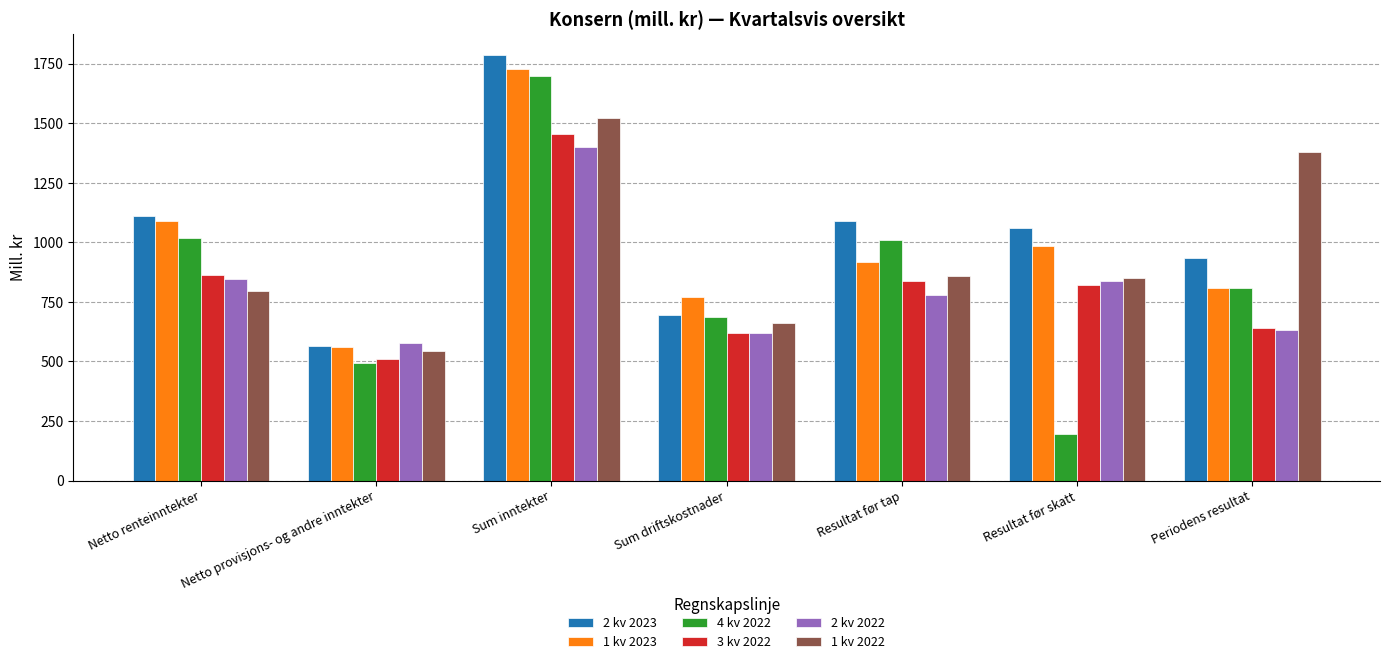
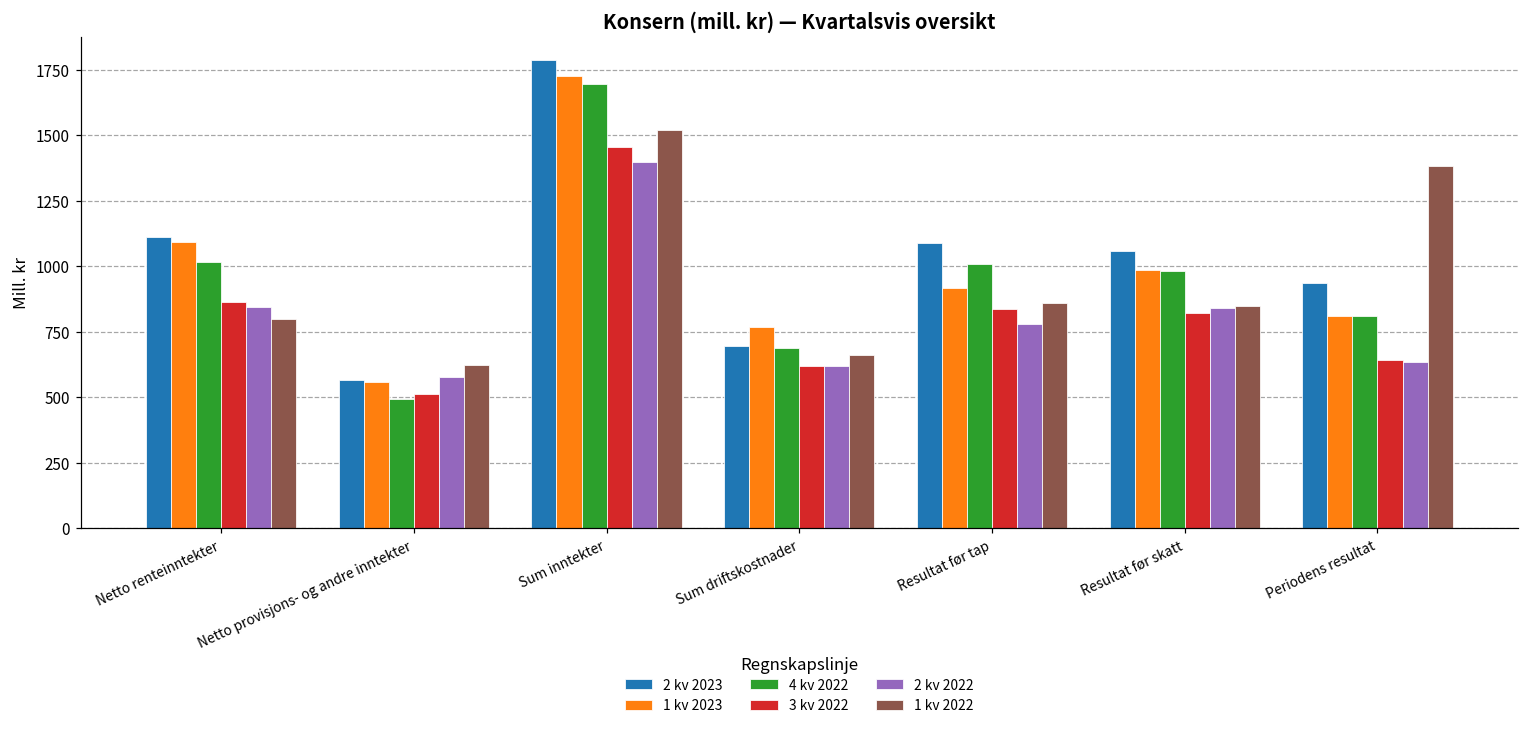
  {
    "2 kv 2023": {
      "Netto renteinntekter": 1110,
      "Netto provisjons- og andre inntekter": 570,
      "Sum inntekter": 1790,
      "Sum driftskostnader": 700,
      "Resultat før tap": 1090,
      "Resultat før skatt": 1060,
      "Periodens resultat": 940
    },
    "1 kv 2023": {
      "Netto renteinntekter": 1090,
      "Netto provisjons- og andre inntekter": 560,
      "Sum inntekter": 1730,
      "Sum driftskostnader": 770,
      "Resultat før tap": 920,
      "Resultat før skatt": 990,
      "Periodens resultat": 810
    },
    "4 kv 2022": {
      "Netto renteinntekter": 1020,
      "Netto provisjons- og andre inntekter": 490,
      "Sum inntekter": 1700,
      "Sum driftskostnader": 690,
      "Resultat før tap": 1010,
-     "Resultat før skatt": 190,
+     "Resultat før skatt": 980,
      "Periodens resultat": 810
    },
    "3 kv 2022": {
      "Netto renteinntekter": 860,
      "Netto provisjons- og andre inntekter": 510,
      "Sum inntekter": 1460,
      "Sum driftskostnader": 620,
      "Resultat før tap": 840,
      "Resultat før skatt": 820,
      "Periodens resultat": 640
    },
    "2 kv 2022": {
      "Netto renteinntekter": 850,
      "Netto provisjons- og andre inntekter": 580,
      "Sum inntekter": 1400,
      "Sum driftskostnader": 620,
      "Resultat før tap": 780,
      "Resultat før skatt": 840,
      "Periodens resultat": 630
    },
    "1 kv 2022": {
      "Netto renteinntekter": 800,
-     "Netto provisjons- og andre inntekter": 540,
+     "Netto provisjons- og andre inntekter": 620,
      "Sum inntekter": 1520,
      "Sum driftskostnader": 660,
      "Resultat før tap": 860,
      "Resultat før skatt": 850,
      "Periodens resultat": 1380
    }
  }
